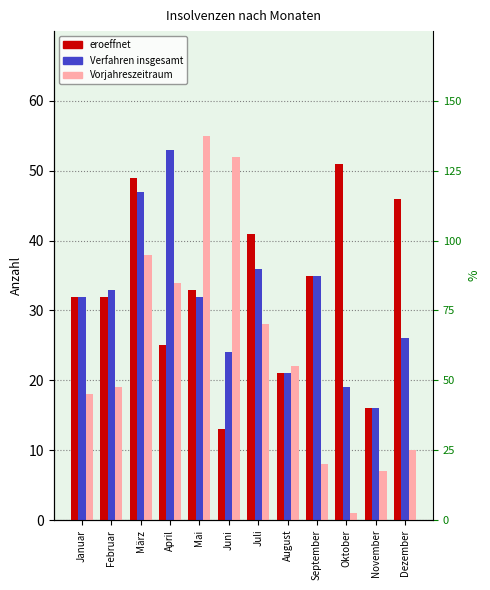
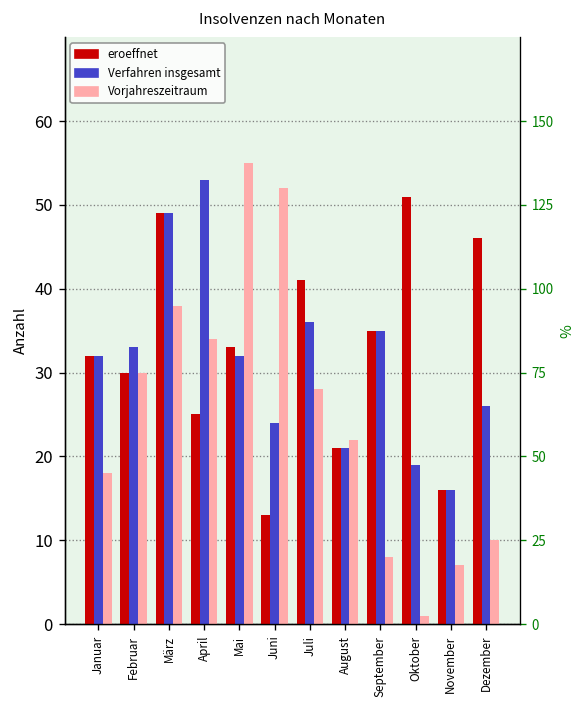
  {
    "eroeffnet": {
      "Januar": 32,
-     "Februar": 32,
+     "Februar": 30,
      "März": 49,
      "April": 25,
      "Mai": 33,
      "Juni": 13,
      "Juli": 41,
      "August": 21,
      "September": 35,
      "Oktober": 51,
      "November": 16,
      "Dezember": 46
    },
    "Verfahren insgesamt": {
      "Januar": 32,
      "Februar": 33,
-     "März": 47,
+     "März": 49,
      "April": 53,
      "Mai": 32,
      "Juni": 24,
      "Juli": 36,
      "August": 21,
      "September": 35,
      "Oktober": 19,
      "November": 16,
      "Dezember": 26
    },
    "Vorjahreszeitraum": {
      "Januar": 18,
-     "Februar": 19,
+     "Februar": 30,
      "März": 38,
      "April": 34,
      "Mai": 55,
      "Juni": 52,
      "Juli": 28,
      "August": 22,
      "September": 8,
      "Oktober": 1,
      "November": 7,
      "Dezember": 10
    }
  }
